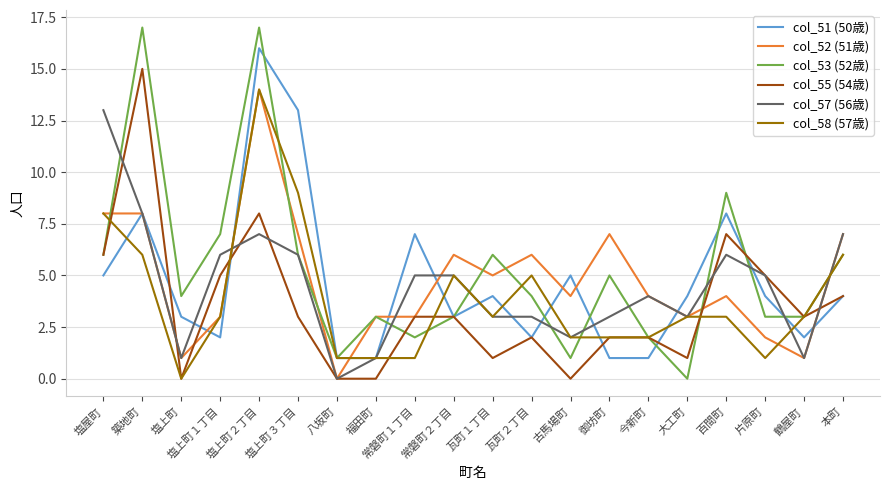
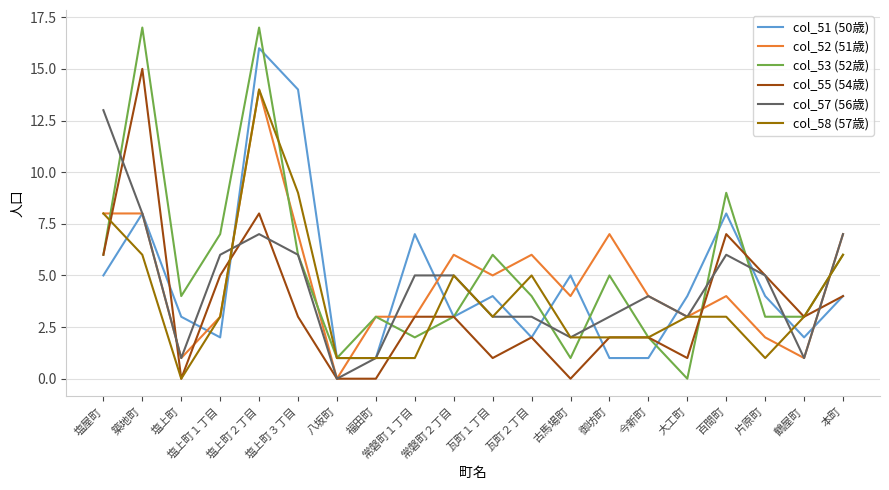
  {
    "col_51 (50歳)": {
      "塩屋町": 5,
      "塩上町": 3,
      "塩上町１丁目": 2,
      "塩上町２丁目": 16,
-     "塩上町３丁目": 13,
+     "塩上町３丁目": 14,
      "常磐町１丁目": 7,
      "瓦町１丁目": 4,
      "古馬場町": 5,
      "御坊町": 1,
      "今新町": 1,
      "大工町": 4,
      "百間町": 8,
      "片原町": 4,
      "鶴屋町": 2
    },
    "col_52 (51歳)": {
      "塩上町３丁目": 7,
      "常磐町２丁目": 6,
      "瓦町１丁目": 5,
      "瓦町２丁目": 6,
      "古馬場町": 4,
      "御坊町": 7,
      "百間町": 4,
      "片原町": 2
    },
    "col_53 (52歳)": {
      "築地町": 17,
      "塩上町": 4,
      "塩上町１丁目": 7,
      "塩上町２丁目": 17,
      "常磐町１丁目": 2,
      "瓦町１丁目": 6,
      "瓦町２丁目": 4,
      "古馬場町": 1,
      "御坊町": 5,
      "大工町": 0,
      "百間町": 9,
      "片原町": 3
    },
    "col_57 (56歳)": {
      "塩屋町": 13,
      "塩上町１丁目": 6,
      "塩上町２丁目": 7,
      "常磐町１丁目": 5,
      "瓦町２丁目": 3,
      "御坊町": 3,
      "百間町": 6
    }
  }
